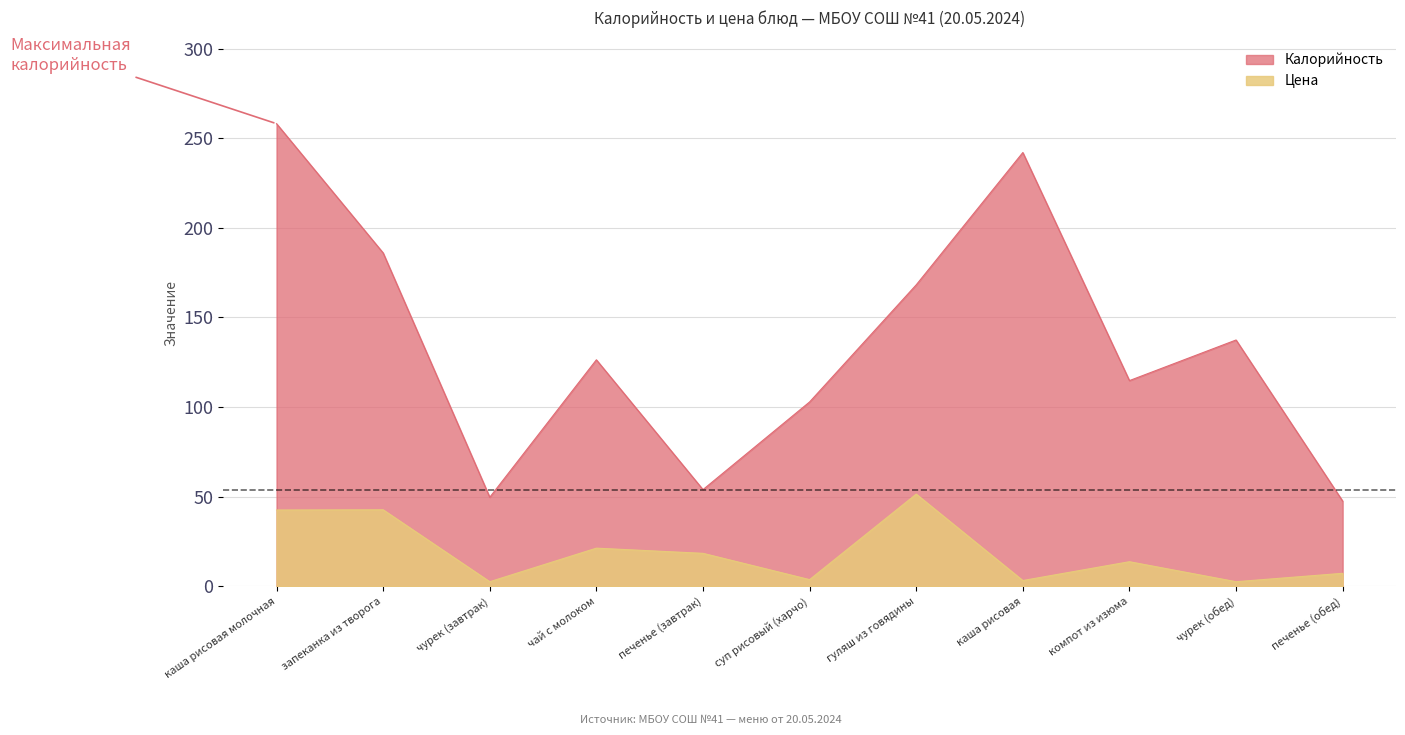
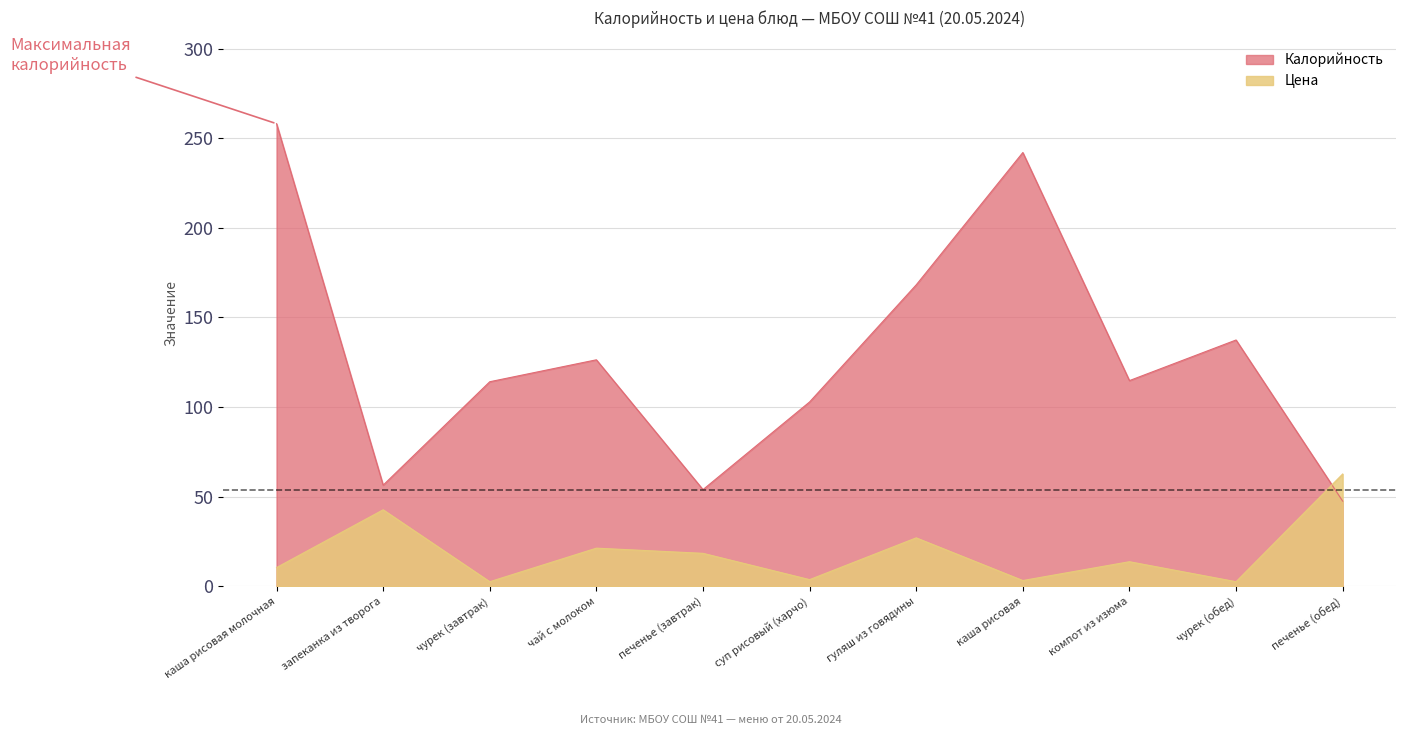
  {
    "Калорийность": {
      "каша рисовая молочная": 258,
-     "запеканка из творога": 186,
-     "чурек (завтрак)": 50,
+     "запеканка из творога": 57,
+     "чурек (завтрак)": 114,
      "чай с молоком": 126,
      "печенье (завтрак)": 54,
      "суп рисовый (харчо)": 103,
      "гуляш из говядины": 168,
      "каша рисовая": 242,
      "компот из изюма": 115,
      "чурек (обед)": 137,
      "печенье (обед)": 48
    },
    "Цена": {
-     "каша рисовая молочная": 43,
+     "каша рисовая молочная": 11,
      "запеканка из творога": 43,
      "чурек (завтрак)": 3,
      "чай с молоком": 21,
      "печенье (завтрак)": 18,
      "суп рисовый (харчо)": 4,
-     "гуляш из говядины": 52,
+     "гуляш из говядины": 27,
      "каша рисовая": 3,
      "компот из изюма": 14,
      "чурек (обед)": 3,
-     "печенье (обед)": 7
+     "печенье (обед)": 63
    }
  }
